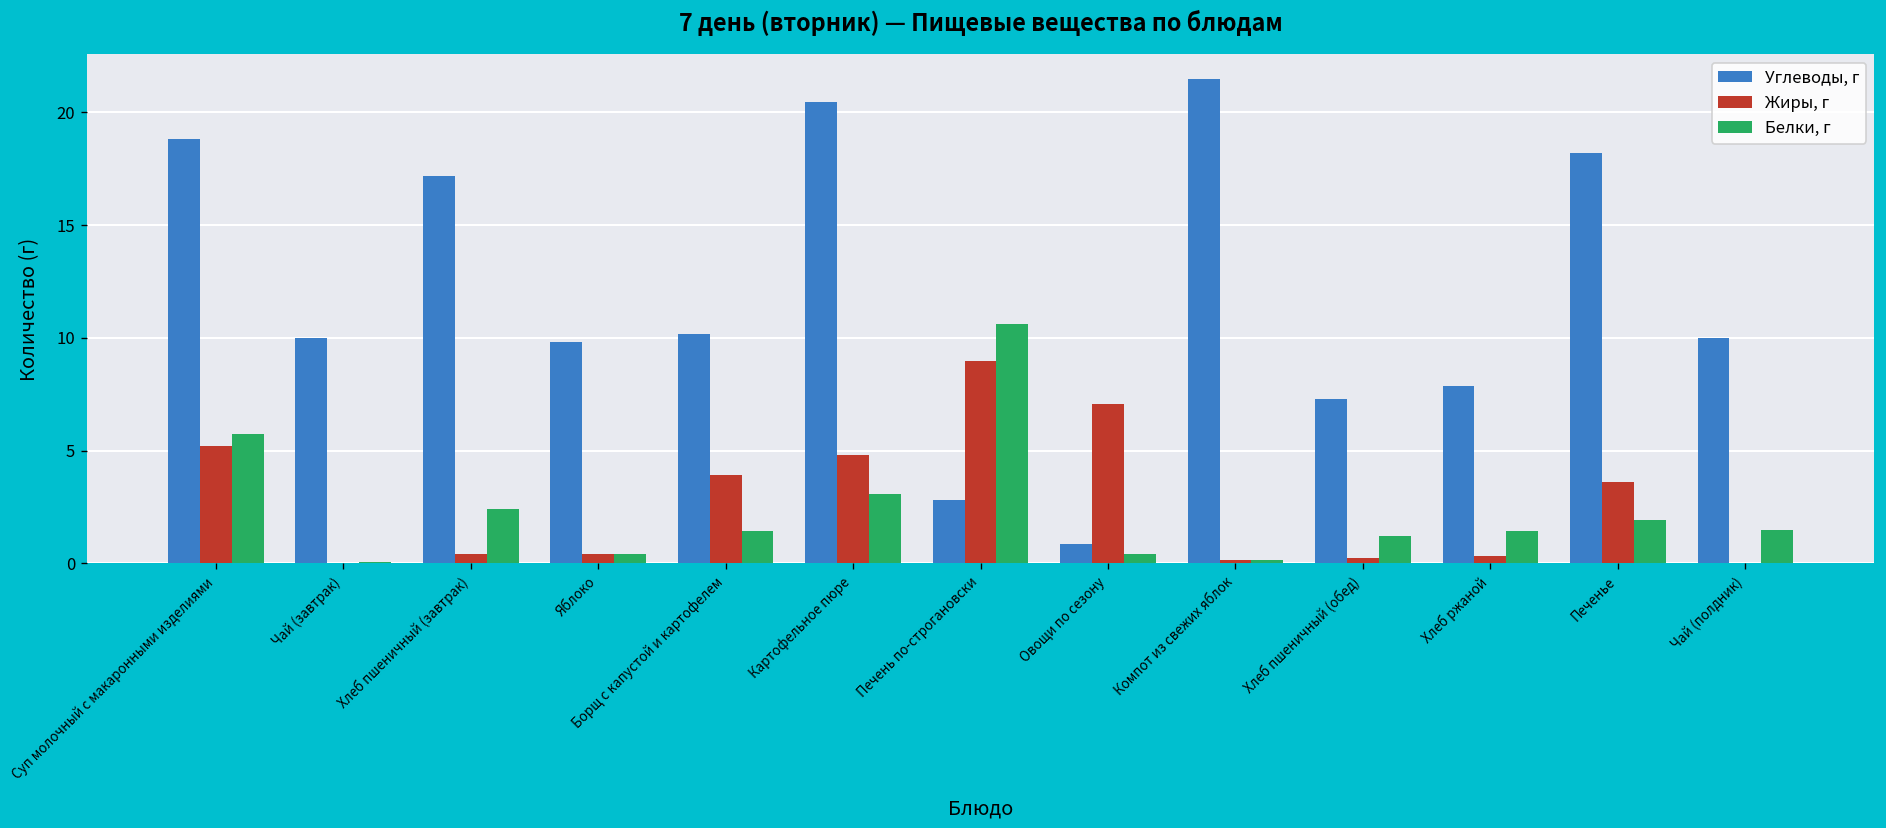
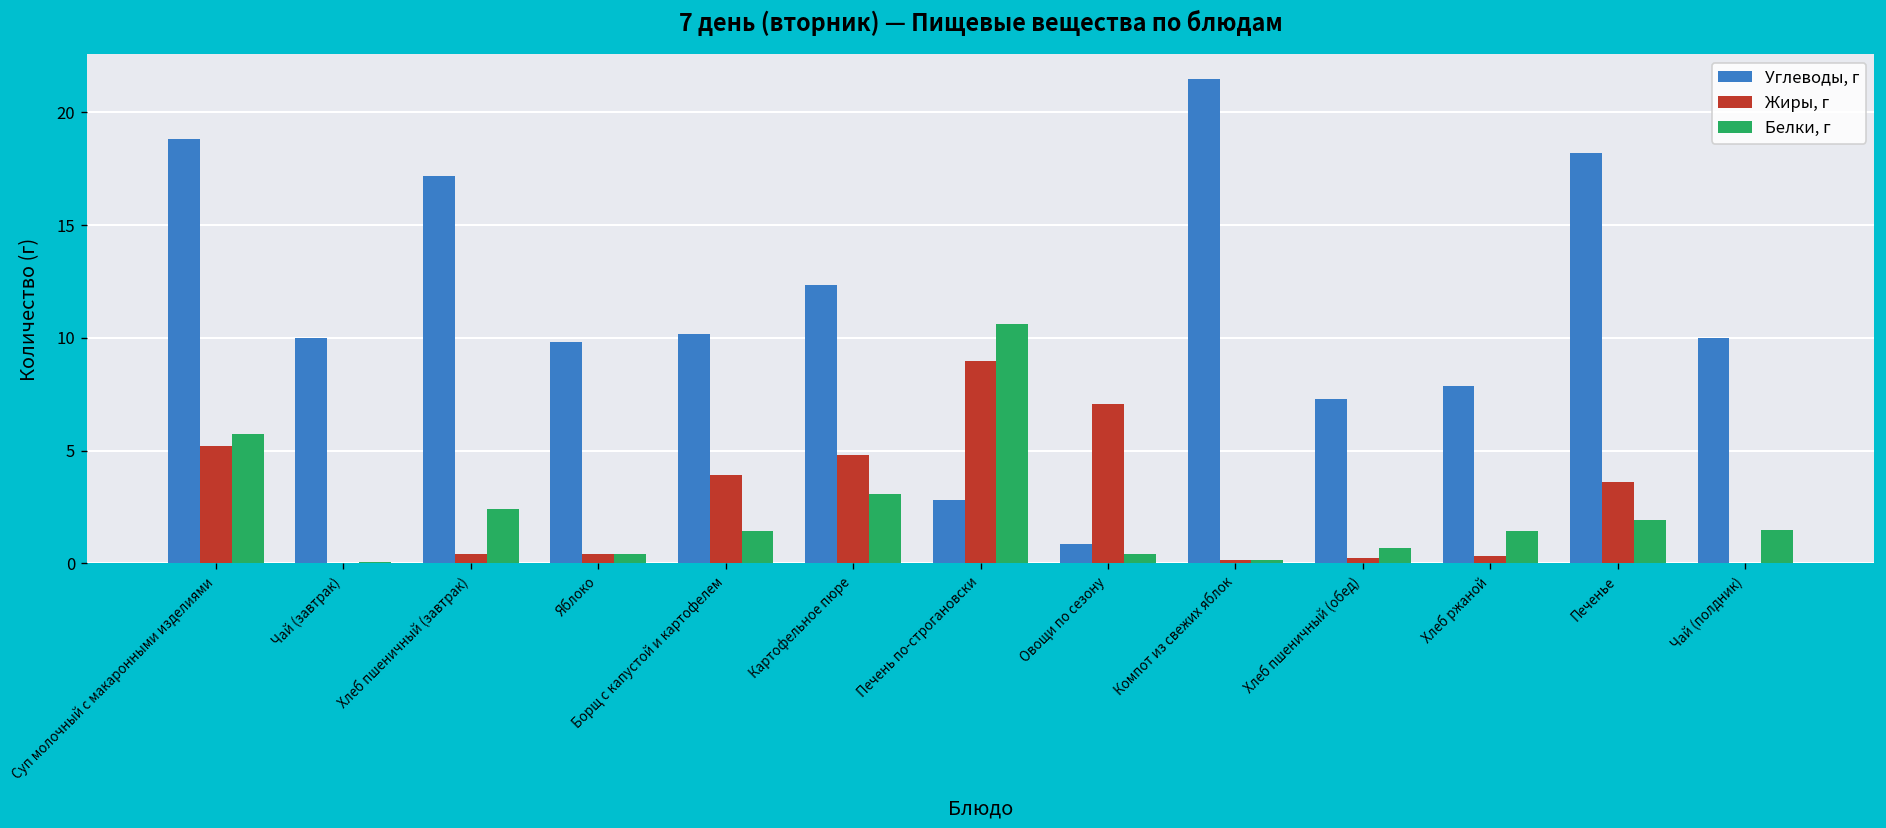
  {
    "Углеводы, г": {
      "Суп молочный с макаронными изделиями": 18.8,
      "Чай (завтрак)": 10.0,
      "Хлеб пшеничный (завтрак)": 17.2,
      "Яблоко": 9.8,
      "Борщ с капустой и картофелем": 10.2,
-     "Картофельное пюре": 20.4,
+     "Картофельное пюре": 12.4,
      "Печень по-строгановски": 2.8,
      "Овощи по сезону": 0.9,
      "Компот из свежих яблок": 21.5,
      "Хлеб пшеничный (обед)": 7.3,
      "Хлеб ржаной": 7.9,
      "Печенье": 18.2,
      "Чай (полдник)": 10.0
    },
    "Жиры, г": {
      "Суп молочный с макаронными изделиями": 5.2,
      "Хлеб пшеничный (завтрак)": 0.4,
      "Яблоко": 0.4,
      "Борщ с капустой и картофелем": 3.9,
      "Картофельное пюре": 4.8,
      "Печень по-строгановски": 9.0,
      "Овощи по сезону": 7.1,
      "Компот из свежих яблок": 0.1,
      "Хлеб пшеничный (обед)": 0.3,
      "Хлеб ржаной": 0.3,
      "Печенье": 3.6
    },
    "Белки, г": {
      "Суп молочный с макаронными изделиями": 5.8,
      "Хлеб пшеничный (завтрак)": 2.4,
      "Яблоко": 0.4,
      "Борщ с капустой и картофелем": 1.5,
      "Картофельное пюре": 3.1,
      "Печень по-строгановски": 10.6,
      "Овощи по сезону": 0.4,
      "Компот из свежих яблок": 0.1,
-     "Хлеб пшеничный (обед)": 1.2,
+     "Хлеб пшеничный (обед)": 0.7,
      "Хлеб ржаной": 1.5,
      "Печенье": 1.9,
      "Чай (полдник)": 1.5
    }
  }
